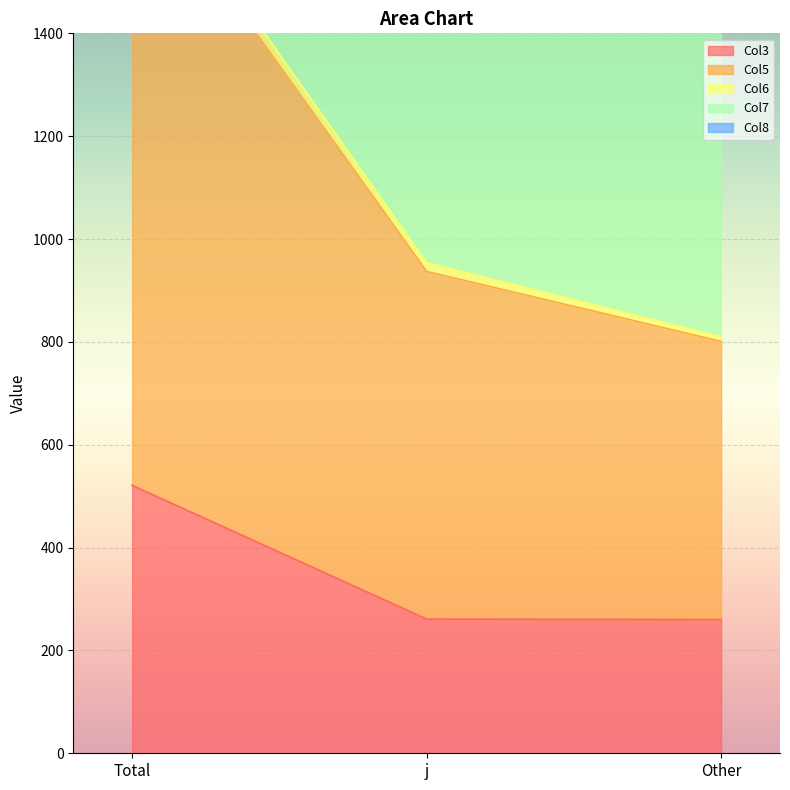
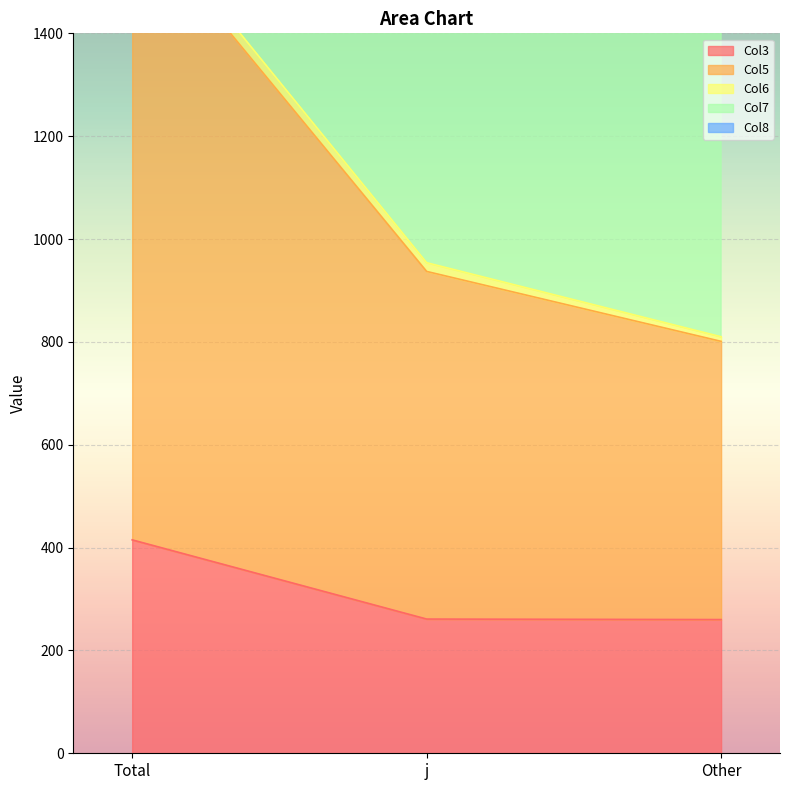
  {
    "Col3": {
-     "Total": 520,
+     "Total": 420,
      "j": 260,
      "Other": 260
    },
    "Col5": {
      "j": 680,
      "Other": 540
    },
    "Col6": {
      "j": 20,
      "Other": 10
    }
  }
